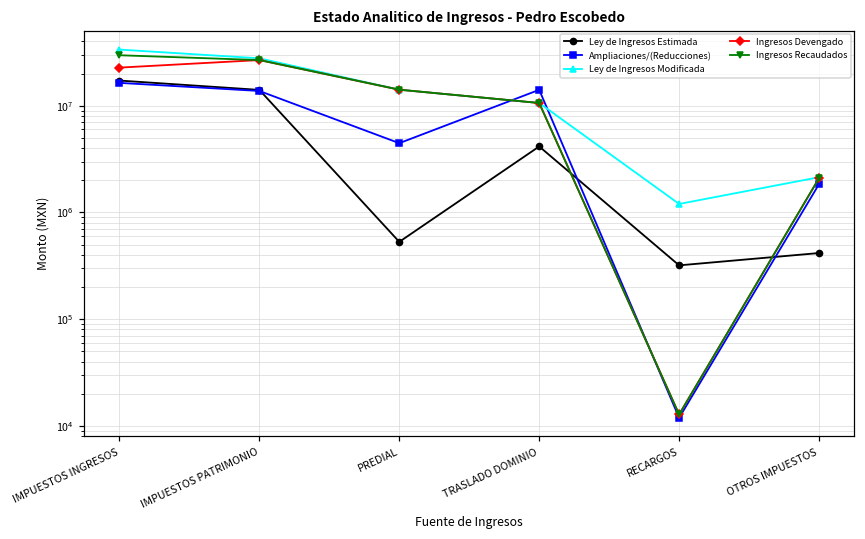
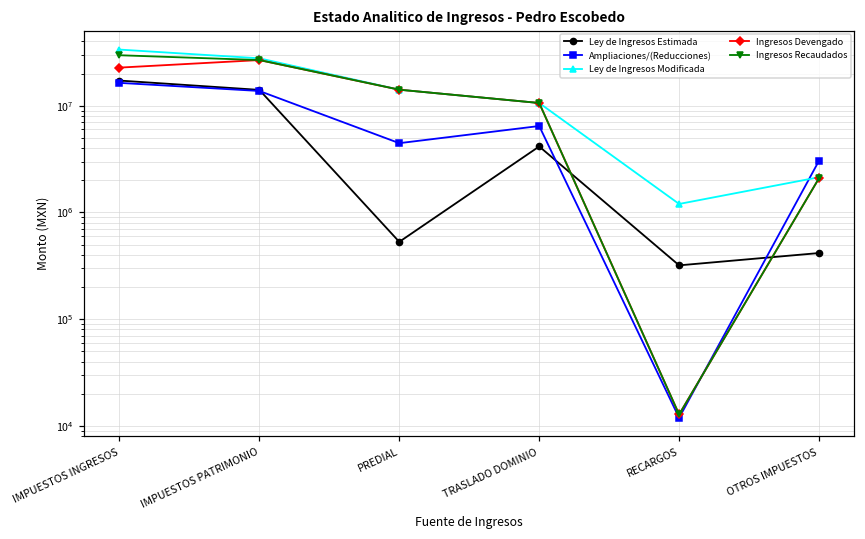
  {
    "Ley de Ingresos Estimada": {
      "PREDIAL": 500000,
      "TRASLADO DOMINIO": 4200000,
      "RECARGOS": 320000,
      "OTROS IMPUESTOS": 420000
    },
    "Ampliaciones/(Reducciones)": {
      "PREDIAL": 4000000,
-     "TRASLADO DOMINIO": 14000000,
+     "TRASLADO DOMINIO": 6000000,
      "RECARGOS": 12000,
-     "OTROS IMPUESTOS": 1800000
+     "OTROS IMPUESTOS": 3100000
    },
    "Ley de Ingresos Modificada": {
      "IMPUESTOS INGRESOS": 34000000,
      "RECARGOS": 1200000
    },
    "Ingresos Devengado": {
      "IMPUESTOS INGRESOS": 23000000
    },
    "Ingresos Recaudados": {
      "IMPUESTOS INGRESOS": 30000000
    }
  }
